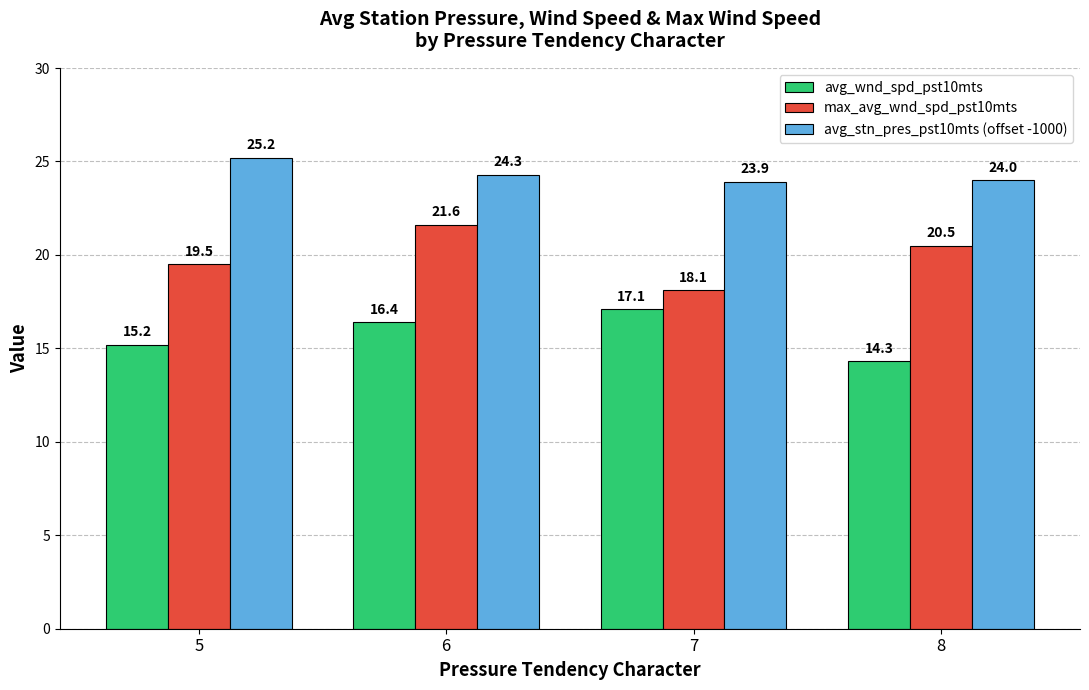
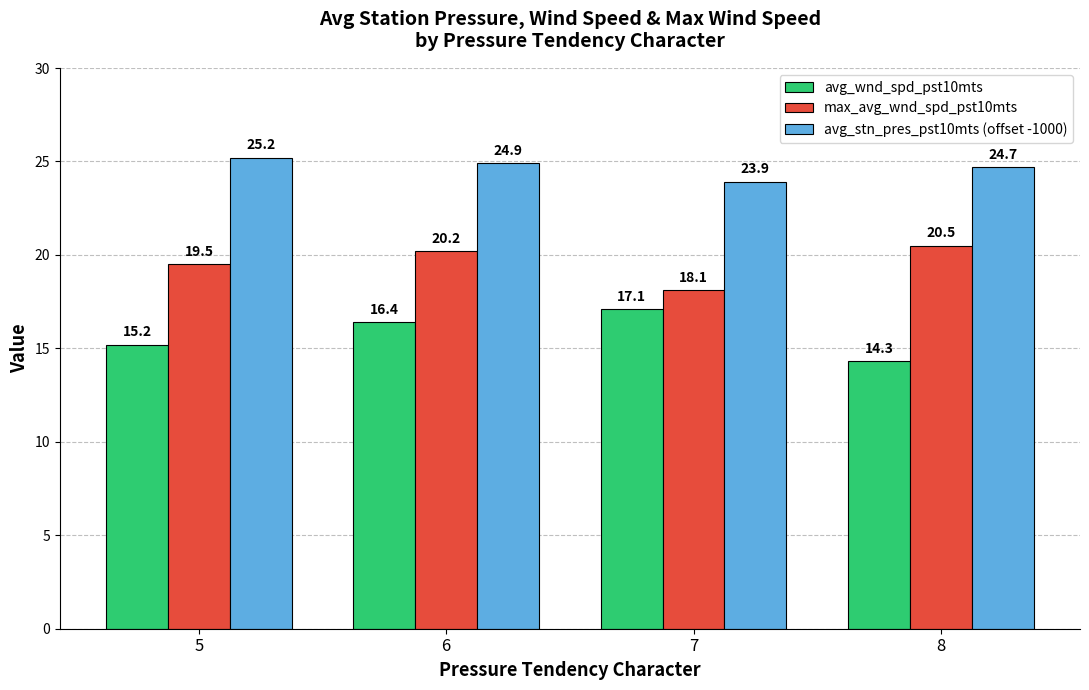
  {
    "avg_wnd_spd_pst10mts": {
      "5": 15.2,
      "6": 16.4,
      "7": 17.1,
      "8": 14.3
    },
    "max_avg_wnd_spd_pst10mts": {
      "5": 19.5,
-     "6": 21.6,
+     "6": 20.2,
      "7": 18.1,
      "8": 20.5
    },
    "avg_stn_pres_pst10mts (offset -1000)": {
      "5": 25.2,
-     "6": 24.3,
+     "6": 24.9,
      "7": 23.9,
-     "8": 24.0
+     "8": 24.7
    }
  }
